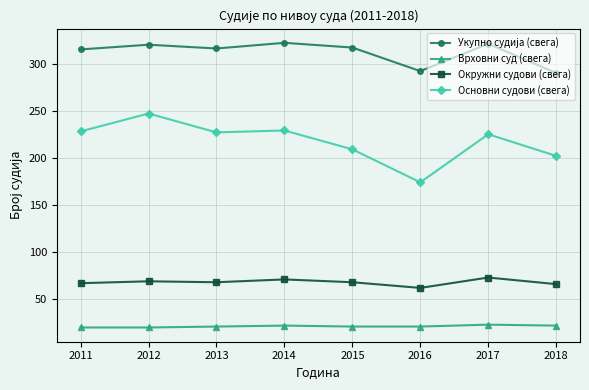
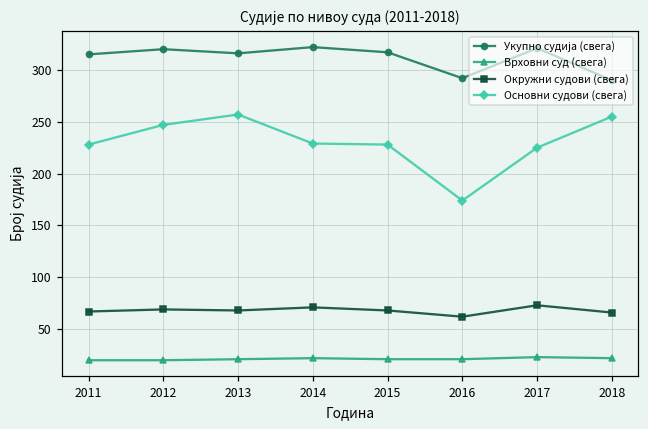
  {
    "Основни судови (свега)": {
      "2011": 230,
      "2012": 250,
-     "2013": 230,
+     "2013": 260,
      "2014": 230,
-     "2015": 210,
+     "2015": 230,
      "2016": 170,
      "2017": 230,
-     "2018": 200
+     "2018": 260
    }
  }
